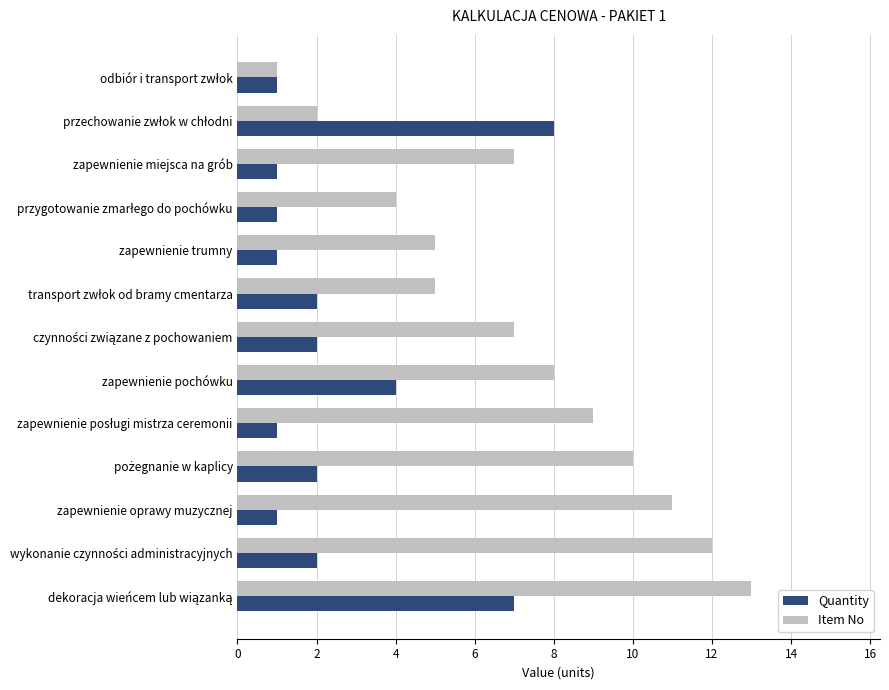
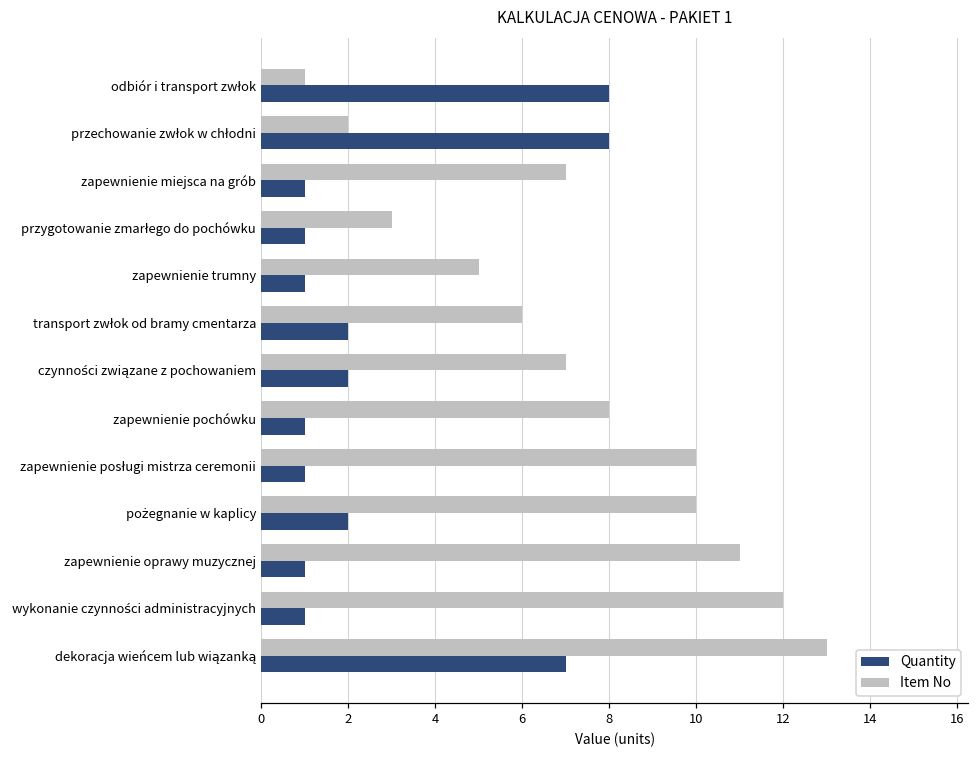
  {
    "Quantity": {
-     "odbiór i transport zwłok": 1,
+     "odbiór i transport zwłok": 8,
      "przechowanie zwłok w chłodni": 8,
      "zapewnienie miejsca na grób": 1,
      "przygotowanie zmarłego do pochówku": 1,
      "zapewnienie trumny": 1,
      "transport zwłok od bramy cmentarza": 2,
      "czynności związane z pochowaniem": 2,
-     "zapewnienie pochówku": 4,
+     "zapewnienie pochówku": 1,
      "zapewnienie posługi mistrza ceremonii": 1,
      "pożegnanie w kaplicy": 2,
      "zapewnienie oprawy muzycznej": 1,
-     "wykonanie czynności administracyjnych": 2,
+     "wykonanie czynności administracyjnych": 1,
      "dekoracja wieńcem lub wiązanką": 7
    },
    "Item No": {
      "odbiór i transport zwłok": 1,
      "przechowanie zwłok w chłodni": 2,
      "zapewnienie miejsca na grób": 7,
-     "przygotowanie zmarłego do pochówku": 4,
+     "przygotowanie zmarłego do pochówku": 3,
      "zapewnienie trumny": 5,
-     "transport zwłok od bramy cmentarza": 5,
+     "transport zwłok od bramy cmentarza": 6,
      "czynności związane z pochowaniem": 7,
      "zapewnienie pochówku": 8,
-     "zapewnienie posługi mistrza ceremonii": 9,
+     "zapewnienie posługi mistrza ceremonii": 10,
      "pożegnanie w kaplicy": 10,
      "zapewnienie oprawy muzycznej": 11,
      "wykonanie czynności administracyjnych": 12,
      "dekoracja wieńcem lub wiązanką": 13
    }
  }
